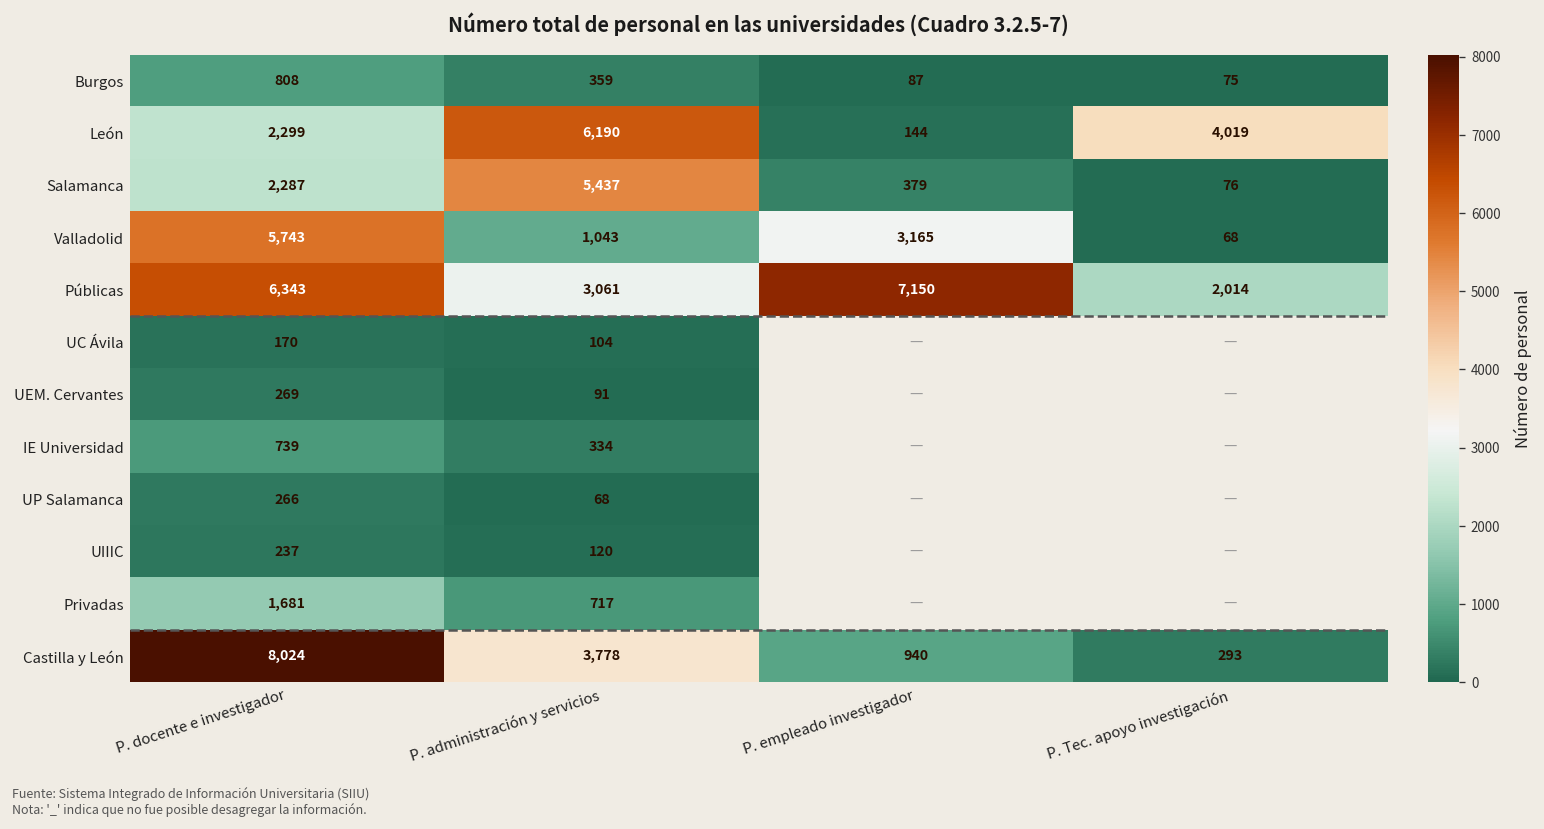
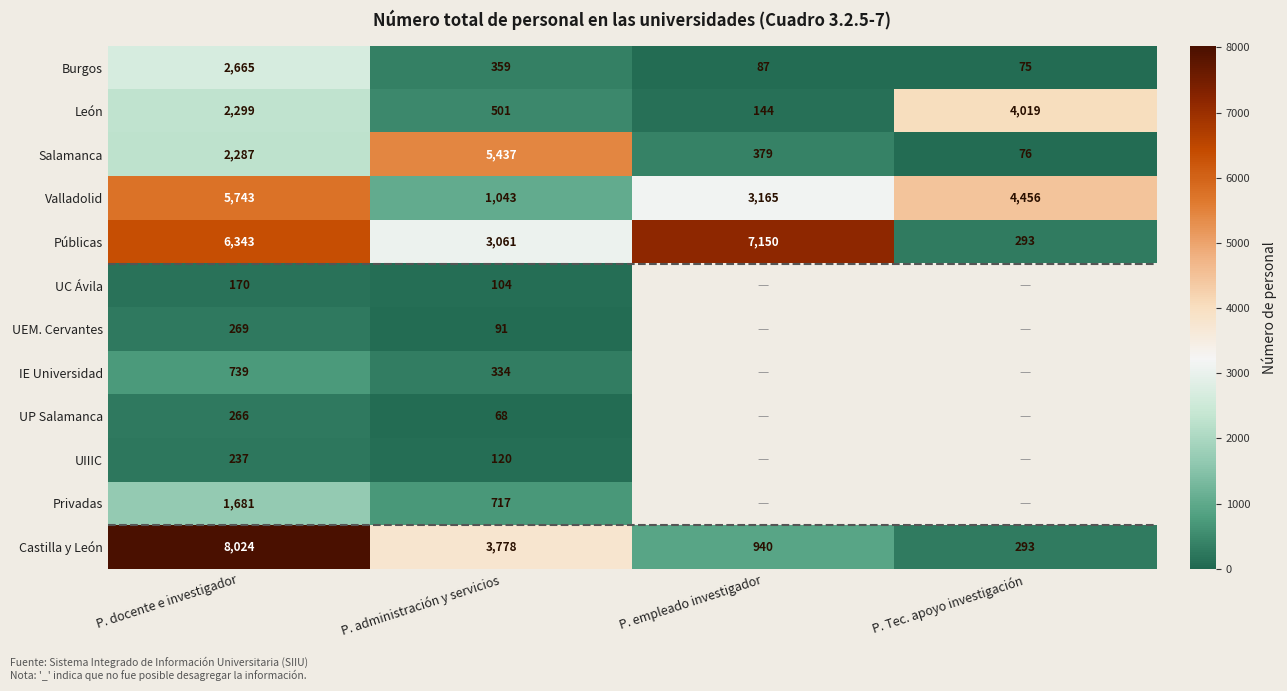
  {
    "Burgos": {
-     "P. docente e investigador": "808",
+     "P. docente e investigador": "2,665",
      "P. administración y servicios": "359",
      "P. empleado investigador": "87",
      "P. Tec. apoyo investigación": "75"
    },
    "León": {
      "P. docente e investigador": "2,299",
-     "P. administración y servicios": "6,190",
+     "P. administración y servicios": "501",
      "P. empleado investigador": "144",
      "P. Tec. apoyo investigación": "4,019"
    },
    "Salamanca": {
      "P. docente e investigador": "2,287",
      "P. administración y servicios": "5,437",
      "P. empleado investigador": "379",
      "P. Tec. apoyo investigación": "76"
    },
    "Valladolid": {
      "P. docente e investigador": "5,743",
      "P. administración y servicios": "1,043",
      "P. empleado investigador": "3,165",
-     "P. Tec. apoyo investigación": "68"
+     "P. Tec. apoyo investigación": "4,456"
    },
    "Públicas": {
      "P. docente e investigador": "6,343",
      "P. administración y servicios": "3,061",
      "P. empleado investigador": "7,150",
-     "P. Tec. apoyo investigación": "2,014"
+     "P. Tec. apoyo investigación": "293"
    },
    "UC Ávila": {
      "P. docente e investigador": "170",
      "P. administración y servicios": "104"
    },
    "UEM. Cervantes": {
      "P. docente e investigador": "269",
      "P. administración y servicios": "91"
    },
    "IE Universidad": {
      "P. docente e investigador": "739",
      "P. administración y servicios": "334"
    },
    "UP Salamanca": {
      "P. docente e investigador": "266",
      "P. administración y servicios": "68"
    },
    "UIIIC": {
      "P. docente e investigador": "237",
      "P. administración y servicios": "120"
    },
    "Privadas": {
      "P. docente e investigador": "1,681",
      "P. administración y servicios": "717"
    },
    "Castilla y León": {
      "P. docente e investigador": "8,024",
      "P. administración y servicios": "3,778",
      "P. empleado investigador": "940",
      "P. Tec. apoyo investigación": "293"
    }
  }
